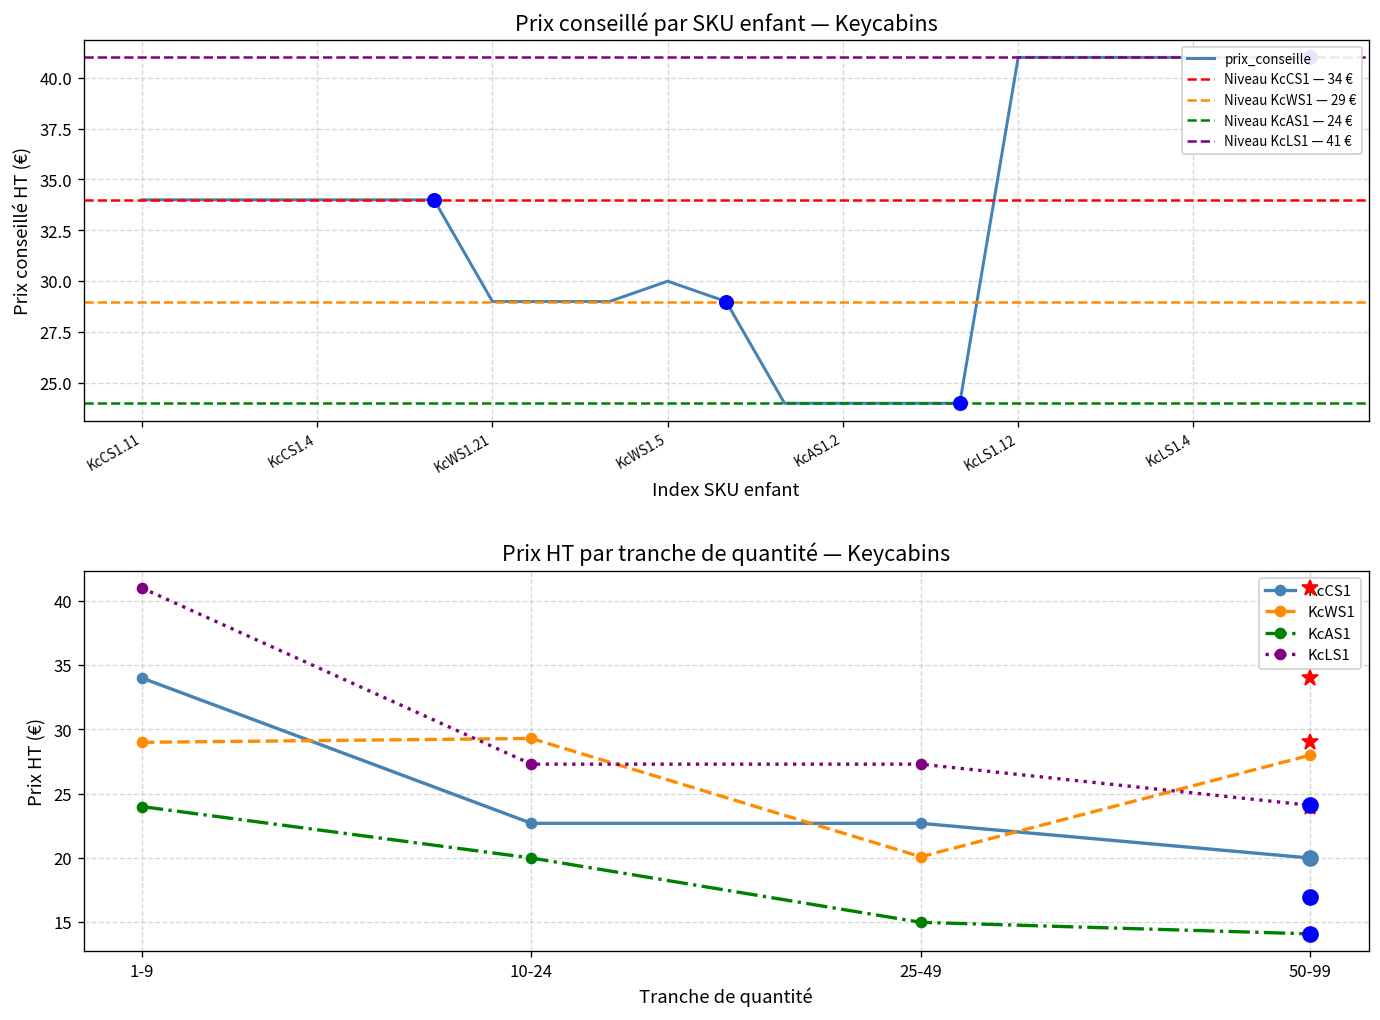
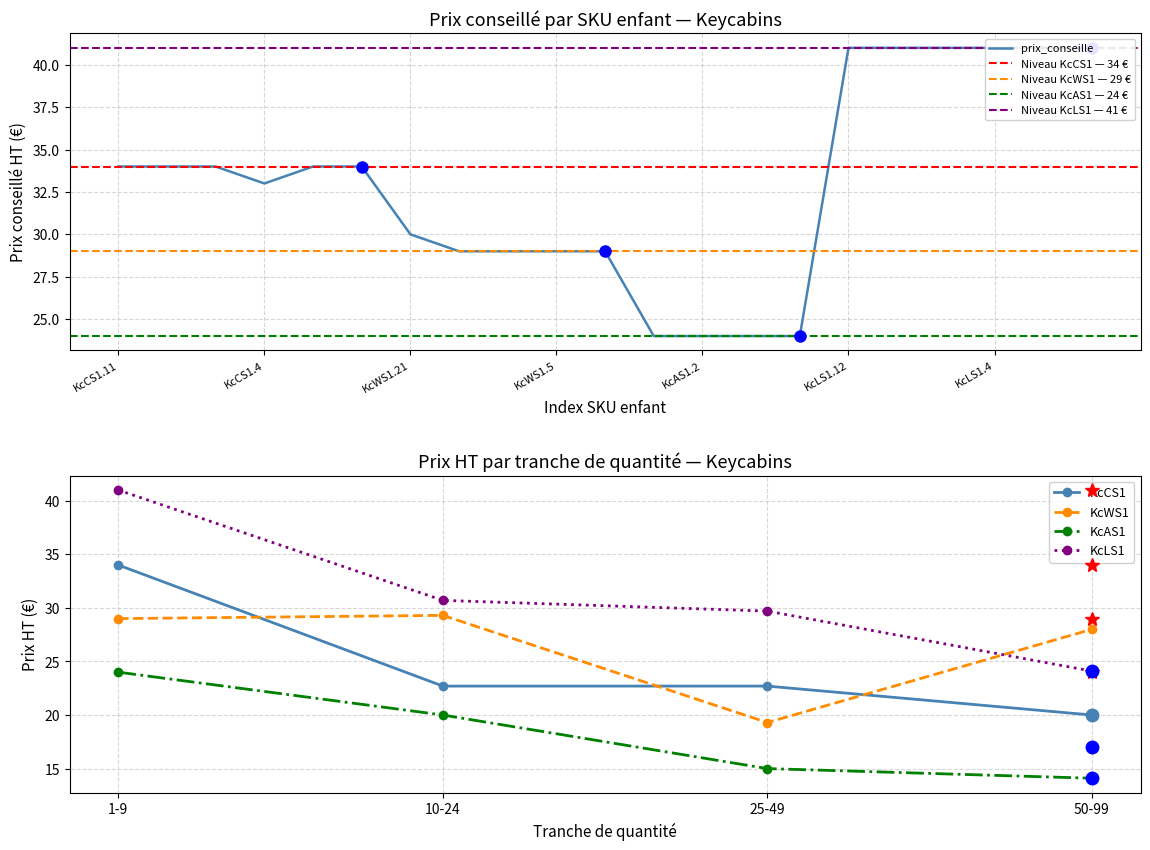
  {
    "Prix conseillé par SKU enfant — Keycabins": {
      "prix_conseille": {
        "KcCS1.11": 34,
-       "KcCS1.4": 34,
-       "KcWS1.21": 29,
-       "KcWS1.5": 30,
+       "KcCS1.4": 33,
+       "KcWS1.21": 30,
+       "KcWS1.5": 29,
        "KcAS1.2": 24,
        "KcLS1.12": 41
      }
    },
    "Prix HT par tranche de quantité — Keycabins": {
      "KcWS1": {
        "1-9": 29.0,
        "10-24": 29.3,
-       "25-49": 20.1,
+       "25-49": 19.3,
        "50-99": 28.0
      },
      "KcAS1": {
        "1-9": 24.0,
        "10-24": 20.0,
        "25-49": 15.0
      },
      "KcLS1": {
        "1-9": 41.0,
-       "10-24": 27.3,
-       "25-49": 27.3
+       "10-24": 30.7,
+       "25-49": 29.7
      }
    }
  }
